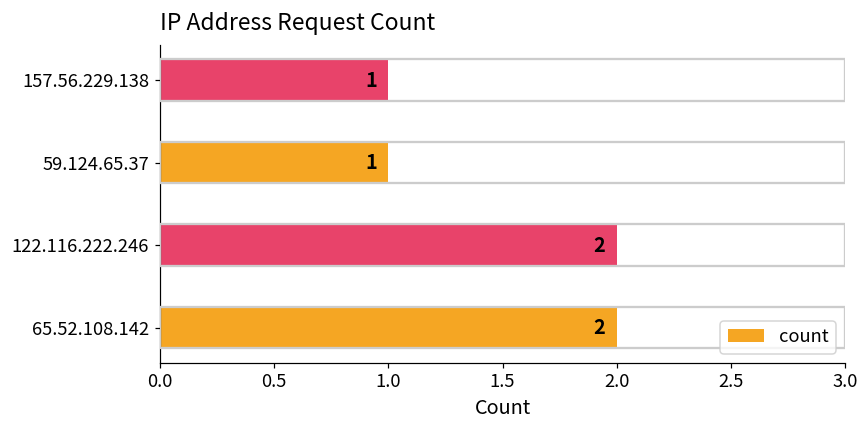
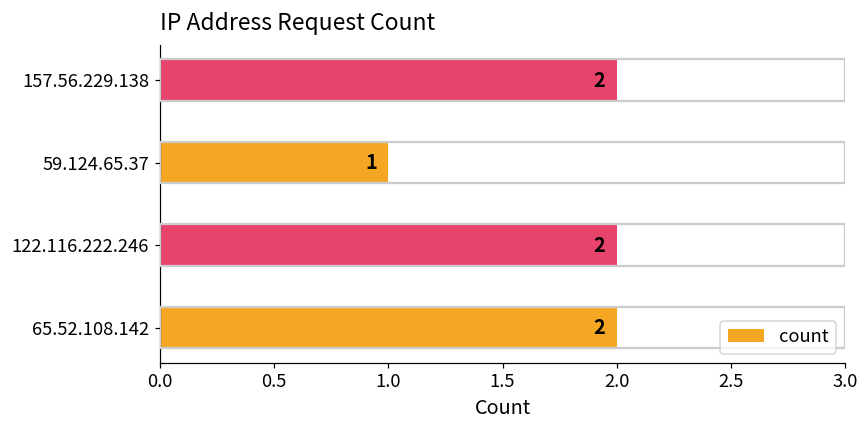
  {
-   "157.56.229.138": 1,
+   "157.56.229.138": 2,
    "59.124.65.37": 1,
    "122.116.222.246": 2,
    "65.52.108.142": 2
  }
